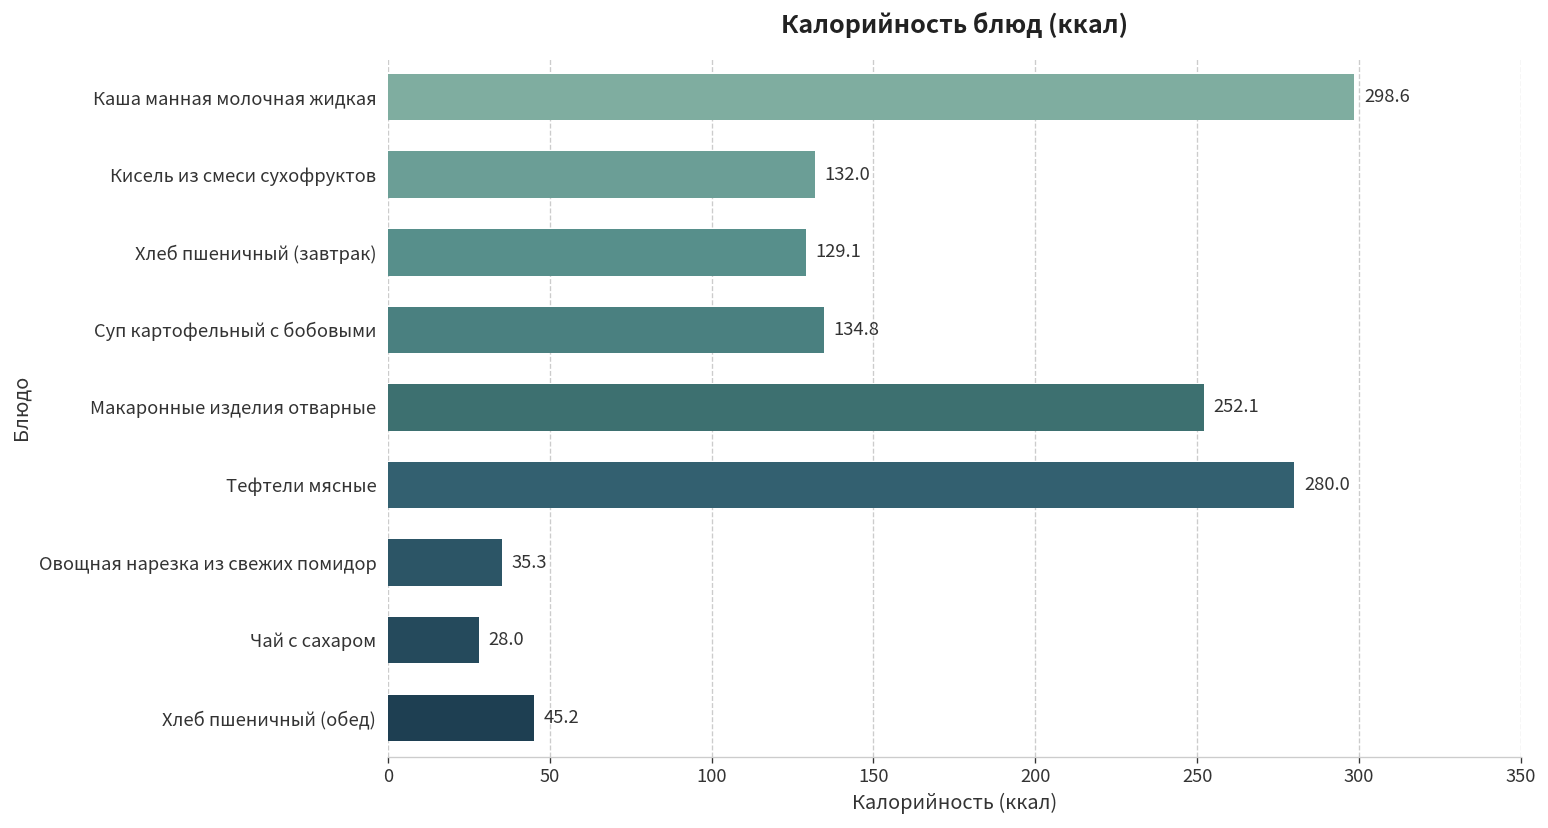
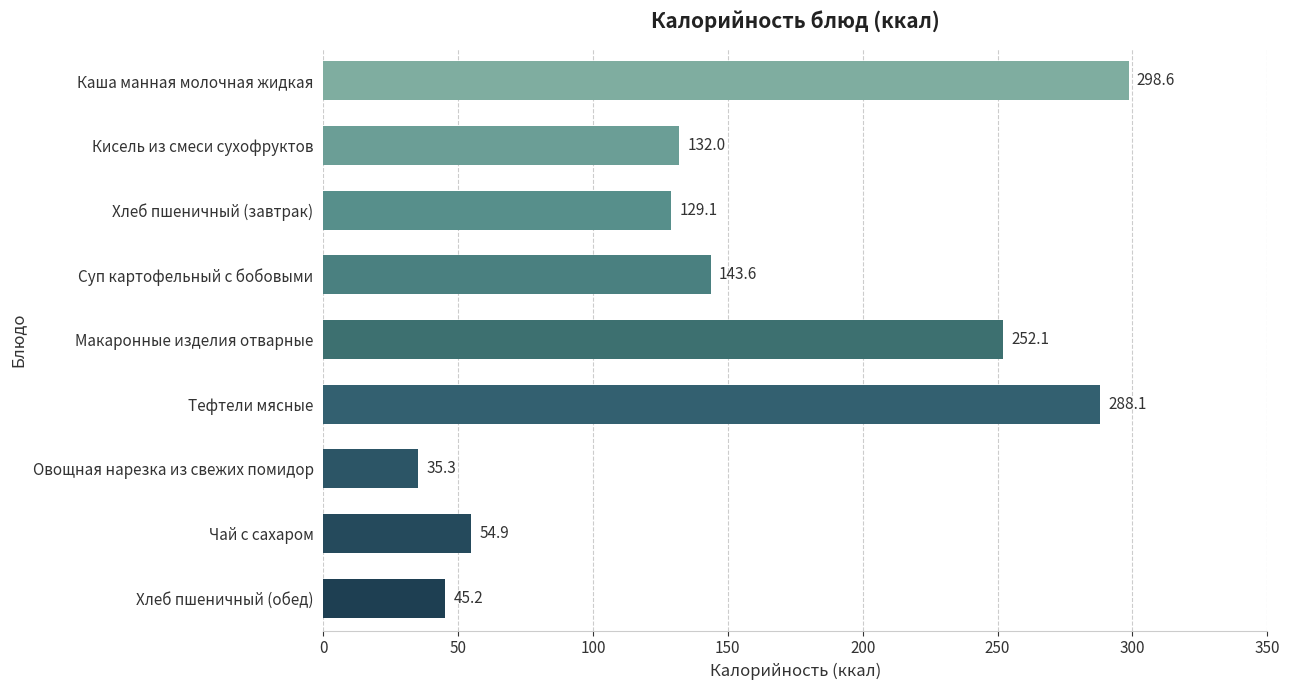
  {
    "Каша манная молочная жидкая": 298.6,
    "Кисель из смеси сухофруктов": 132.0,
    "Хлеб пшеничный (завтрак)": 129.1,
-   "Суп картофельный с бобовыми": 134.8,
+   "Суп картофельный с бобовыми": 143.6,
    "Макаронные изделия отварные": 252.1,
-   "Тефтели мясные": 280.0,
+   "Тефтели мясные": 288.1,
    "Овощная нарезка из свежих помидор": 35.3,
-   "Чай с сахаром": 28.0,
+   "Чай с сахаром": 54.9,
    "Хлеб пшеничный (обед)": 45.2
  }
